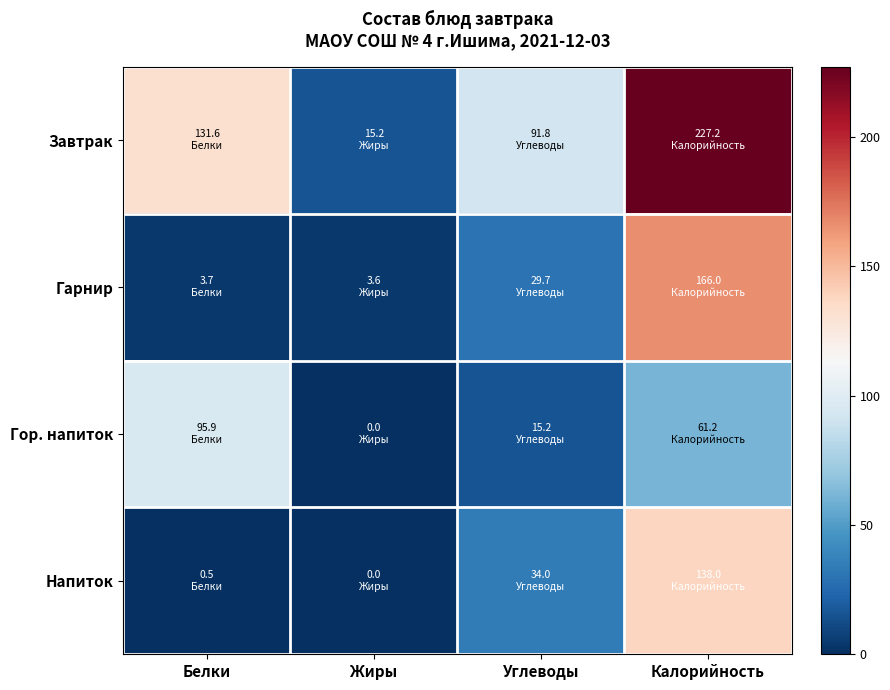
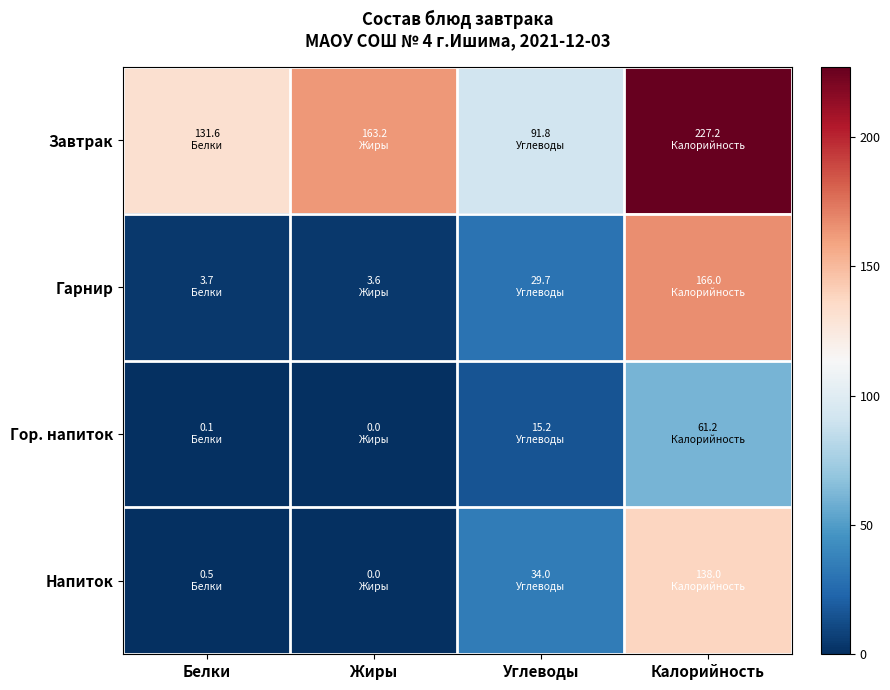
  {
    "Завтрак": {
      "Белки": 131.6,
-     "Жиры": 15.2,
+     "Жиры": 163.2,
      "Углеводы": 91.8,
      "Калорийность": 227.2
    },
    "Гарнир": {
      "Белки": 3.7,
      "Жиры": 3.6,
      "Углеводы": 29.7,
      "Калорийность": 166.0
    },
    "Гор. напиток": {
-     "Белки": 95.9,
+     "Белки": 0.1,
      "Жиры": 0.0,
      "Углеводы": 15.2,
      "Калорийность": 61.2
    },
    "Напиток": {
      "Белки": 0.5,
      "Жиры": 0.0,
      "Углеводы": 34.0,
      "Калорийность": 138.0
    }
  }
